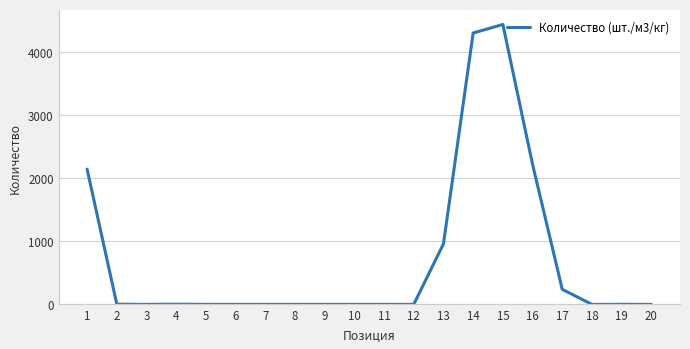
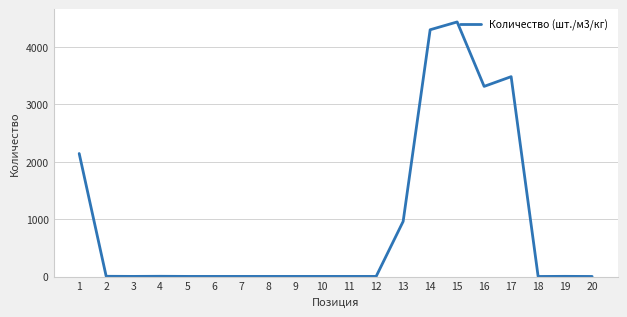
  {
    "1": 2100,
    "2": 0,
    "3": 0,
    "4": 0,
    "5": 0,
    "6": 0,
    "7": 0,
    "8": 0,
    "9": 0,
    "10": 0,
    "11": 0,
    "12": 0,
    "13": 1000,
    "14": 4300,
    "15": 4400,
-   "16": 2200,
-   "17": 200,
+   "16": 3300,
+   "17": 3500,
    "18": 0,
    "19": 0,
    "20": 0
  }
